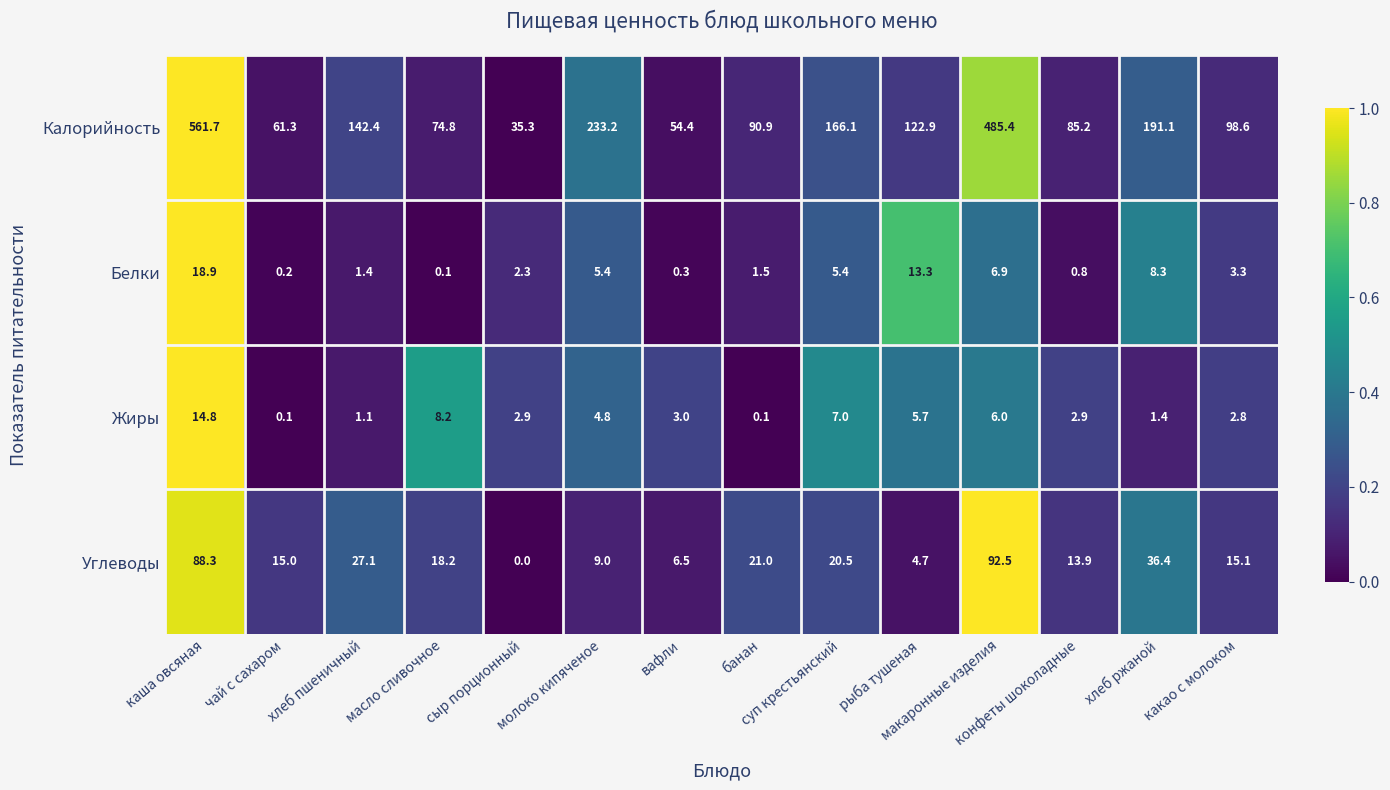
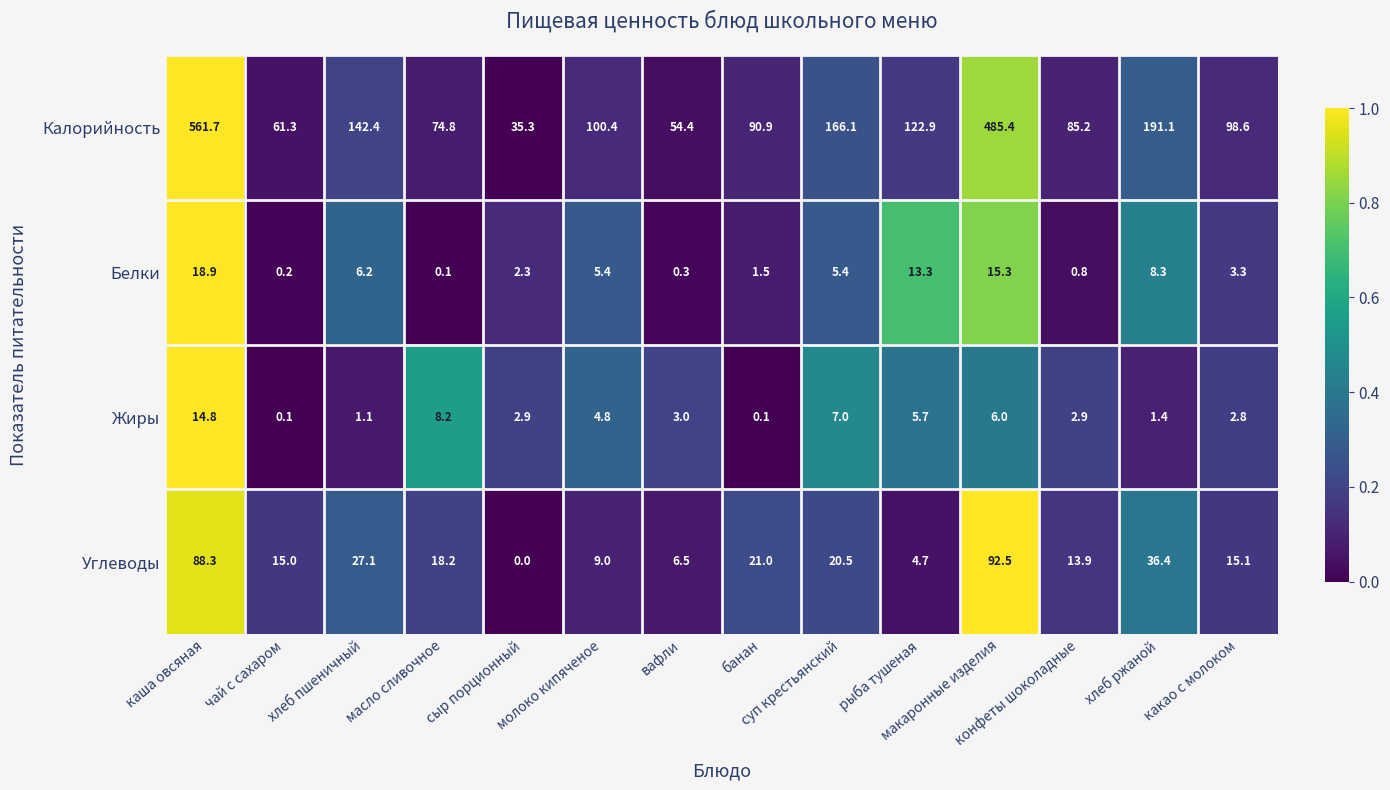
  {
    "Калорийность": {
      "каша овсяная": 561.7,
      "чай с сахаром": 61.3,
      "хлеб пшеничный": 142.4,
      "масло сливочное": 74.8,
      "сыр порционный": 35.3,
-     "молоко кипяченое": 233.2,
+     "молоко кипяченое": 100.4,
      "вафли": 54.4,
      "банан": 90.9,
      "суп крестьянский": 166.1,
      "рыба тушеная": 122.9,
      "макаронные изделия": 485.4,
      "конфеты шоколадные": 85.2,
      "хлеб ржаной": 191.1,
      "какао с молоком": 98.6
    },
    "Белки": {
      "каша овсяная": 18.9,
      "чай с сахаром": 0.2,
-     "хлеб пшеничный": 1.4,
+     "хлеб пшеничный": 6.2,
      "масло сливочное": 0.1,
      "сыр порционный": 2.3,
      "молоко кипяченое": 5.4,
      "вафли": 0.3,
      "банан": 1.5,
      "суп крестьянский": 5.4,
      "рыба тушеная": 13.3,
-     "макаронные изделия": 6.9,
+     "макаронные изделия": 15.3,
      "конфеты шоколадные": 0.8,
      "хлеб ржаной": 8.3,
      "какао с молоком": 3.3
    },
    "Жиры": {
      "каша овсяная": 14.8,
      "чай с сахаром": 0.1,
      "хлеб пшеничный": 1.1,
      "масло сливочное": 8.2,
      "сыр порционный": 2.9,
      "молоко кипяченое": 4.8,
      "вафли": 3.0,
      "банан": 0.1,
      "суп крестьянский": 7.0,
      "рыба тушеная": 5.7,
      "макаронные изделия": 6.0,
      "конфеты шоколадные": 2.9,
      "хлеб ржаной": 1.4,
      "какао с молоком": 2.8
    },
    "Углеводы": {
      "каша овсяная": 88.3,
      "чай с сахаром": 15.0,
      "хлеб пшеничный": 27.1,
      "масло сливочное": 18.2,
      "сыр порционный": 0.0,
      "молоко кипяченое": 9.0,
      "вафли": 6.5,
      "банан": 21.0,
      "суп крестьянский": 20.5,
      "рыба тушеная": 4.7,
      "макаронные изделия": 92.5,
      "конфеты шоколадные": 13.9,
      "хлеб ржаной": 36.4,
      "какао с молоком": 15.1
    }
  }
